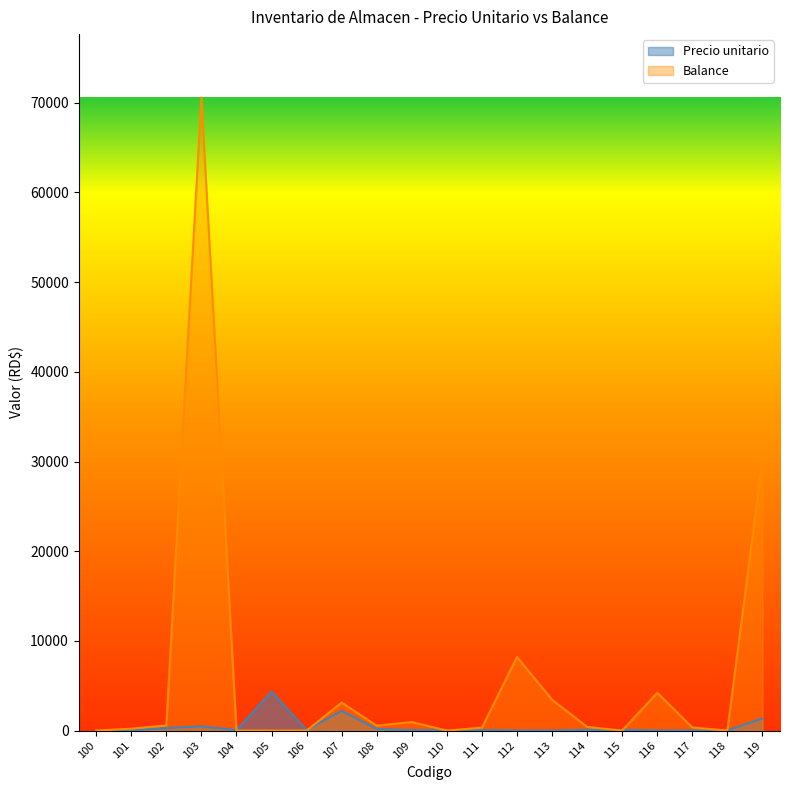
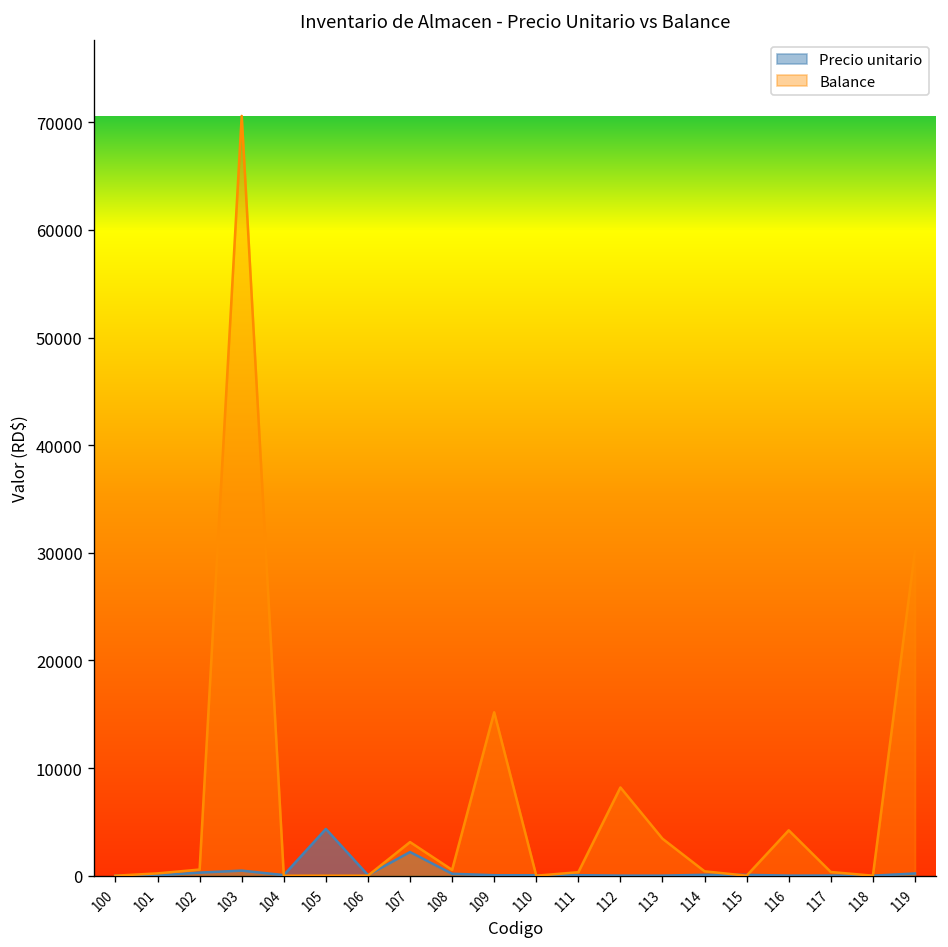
  {
    "Precio unitario": {
      "103": 0,
      "105": 4000,
      "107": 2000,
      "108": 0,
      "109": 0,
      "112": 0,
      "113": 0,
      "114": 0,
      "116": 0,
      "117": 0,
-     "119": 1000
+     "119": 0
    },
    "Balance": {
      "103": 71000,
      "105": 0,
      "107": 3000,
      "108": 1000,
-     "109": 1000,
+     "109": 15000,
      "112": 8000,
      "113": 3000,
      "114": 0,
      "116": 4000,
      "117": 0,
      "119": 30000
    }
  }
